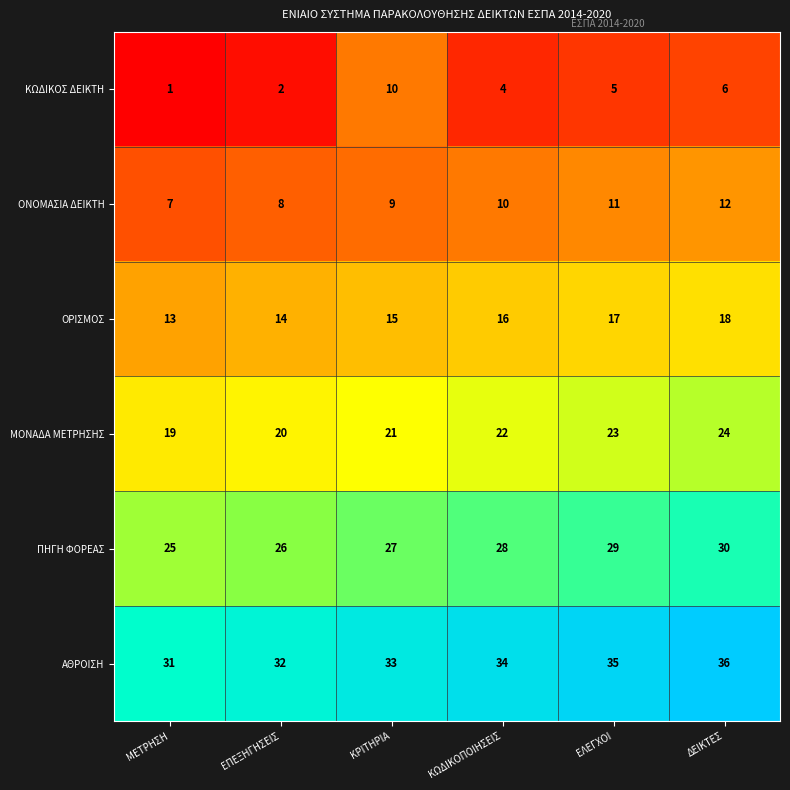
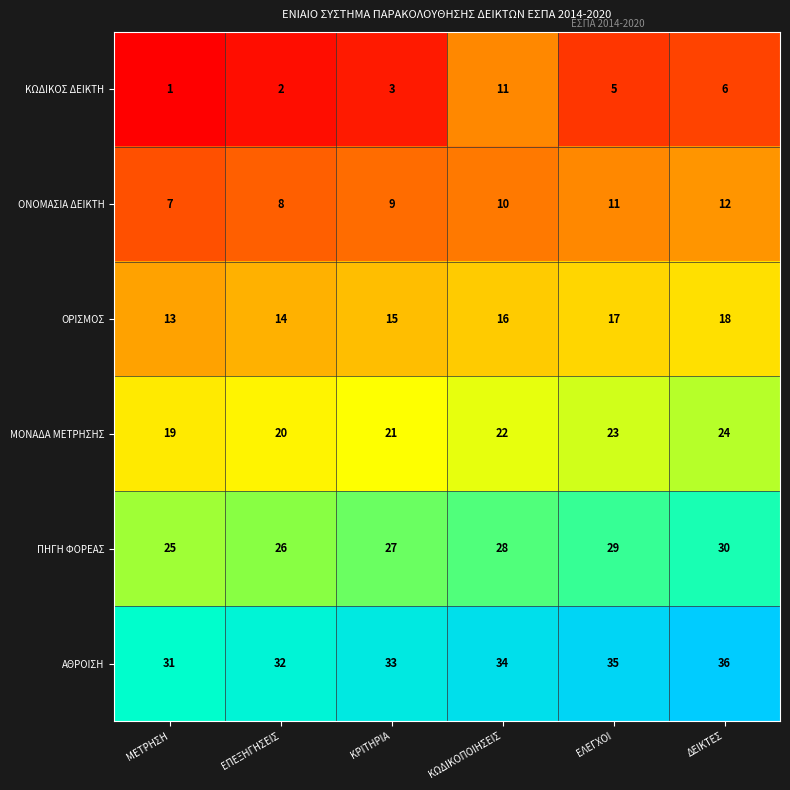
  {
    "ΚΩΔΙΚΟΣ ΔΕΙΚΤΗ": {
      "ΜΕΤΡΗΣΗ": 1,
      "ΕΠΕΞΗΓΗΣΕΙΣ": 2,
-     "ΚΡΙΤΗΡΙΑ": 10,
-     "ΚΩΔΙΚΟΠΟΙΗΣΕΙΣ": 4,
+     "ΚΡΙΤΗΡΙΑ": 3,
+     "ΚΩΔΙΚΟΠΟΙΗΣΕΙΣ": 11,
      "ΕΛΕΓΧΟΙ": 5,
      "ΔΕΙΚΤΕΣ": 6
    },
    "ΟΝΟΜΑΣΙΑ ΔΕΙΚΤΗ": {
      "ΜΕΤΡΗΣΗ": 7,
      "ΕΠΕΞΗΓΗΣΕΙΣ": 8,
      "ΚΡΙΤΗΡΙΑ": 9,
      "ΚΩΔΙΚΟΠΟΙΗΣΕΙΣ": 10,
      "ΕΛΕΓΧΟΙ": 11,
      "ΔΕΙΚΤΕΣ": 12
    },
    "ΟΡΙΣΜΟΣ": {
      "ΜΕΤΡΗΣΗ": 13,
      "ΕΠΕΞΗΓΗΣΕΙΣ": 14,
      "ΚΡΙΤΗΡΙΑ": 15,
      "ΚΩΔΙΚΟΠΟΙΗΣΕΙΣ": 16,
      "ΕΛΕΓΧΟΙ": 17,
      "ΔΕΙΚΤΕΣ": 18
    },
    "ΜΟΝΑΔΑ ΜΕΤΡΗΣΗΣ": {
      "ΜΕΤΡΗΣΗ": 19,
      "ΕΠΕΞΗΓΗΣΕΙΣ": 20,
      "ΚΡΙΤΗΡΙΑ": 21,
      "ΚΩΔΙΚΟΠΟΙΗΣΕΙΣ": 22,
      "ΕΛΕΓΧΟΙ": 23,
      "ΔΕΙΚΤΕΣ": 24
    },
    "ΠΗΓΗ ΦΟΡΕΑΣ": {
      "ΜΕΤΡΗΣΗ": 25,
      "ΕΠΕΞΗΓΗΣΕΙΣ": 26,
      "ΚΡΙΤΗΡΙΑ": 27,
      "ΚΩΔΙΚΟΠΟΙΗΣΕΙΣ": 28,
      "ΕΛΕΓΧΟΙ": 29,
      "ΔΕΙΚΤΕΣ": 30
    },
    "ΑΘΡΟΙΣΗ": {
      "ΜΕΤΡΗΣΗ": 31,
      "ΕΠΕΞΗΓΗΣΕΙΣ": 32,
      "ΚΡΙΤΗΡΙΑ": 33,
      "ΚΩΔΙΚΟΠΟΙΗΣΕΙΣ": 34,
      "ΕΛΕΓΧΟΙ": 35,
      "ΔΕΙΚΤΕΣ": 36
    }
  }
